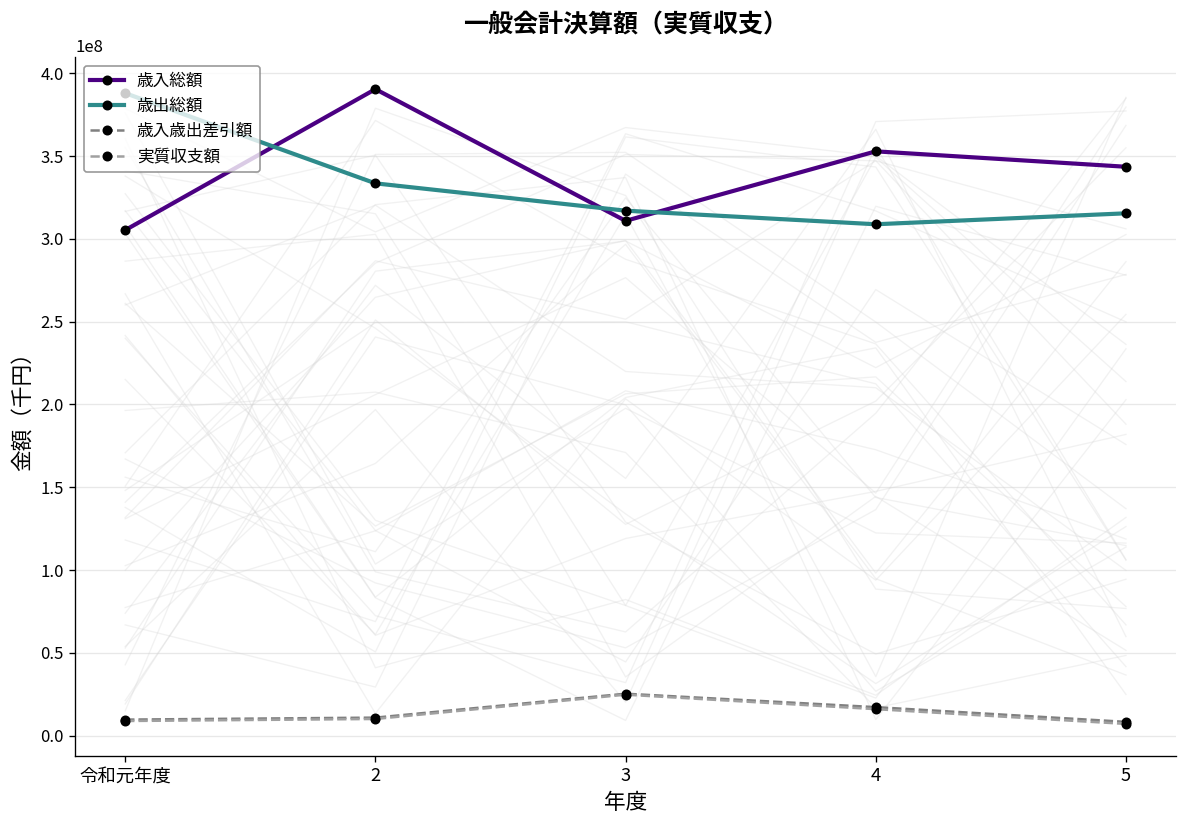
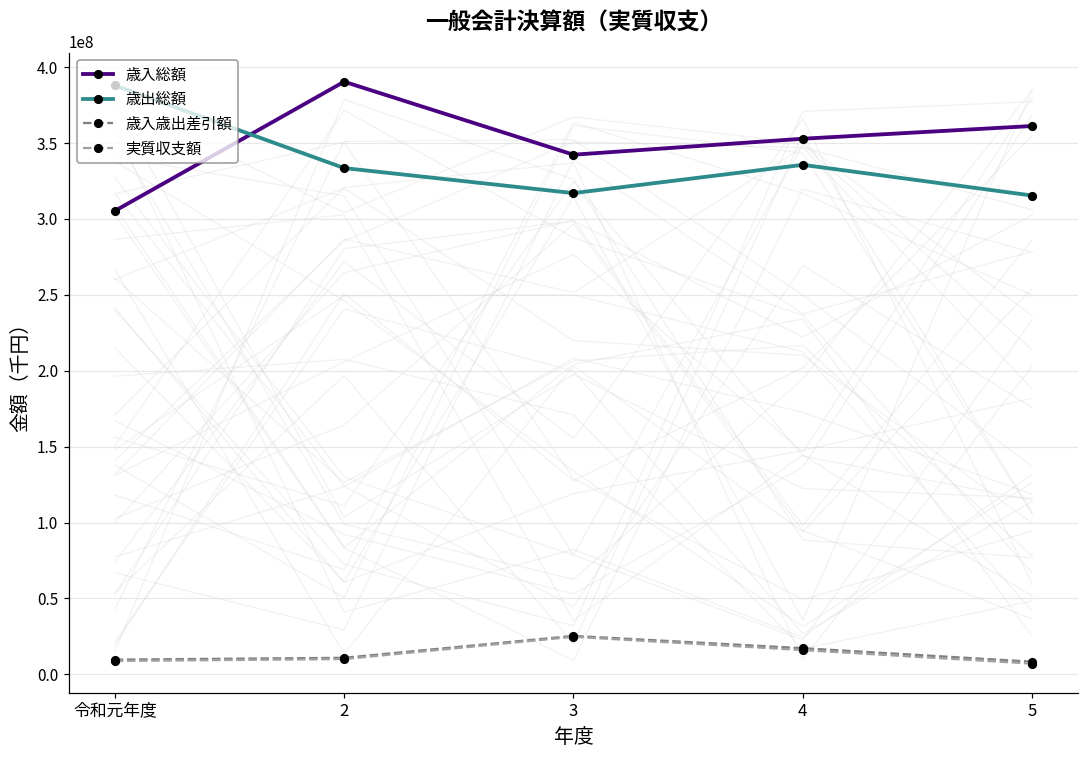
  {
    "歳入総額": {
      "令和元年度": 305000000,
      "2": 390000000,
-     "3": 311000000,
+     "3": 342000000,
      "4": 353000000,
-     "5": 344000000
+     "5": 361000000
    },
    "歳出総額": {
      "2": 334000000,
      "3": 317000000,
-     "4": 309000000,
+     "4": 336000000,
      "5": 315000000
    }
  }
